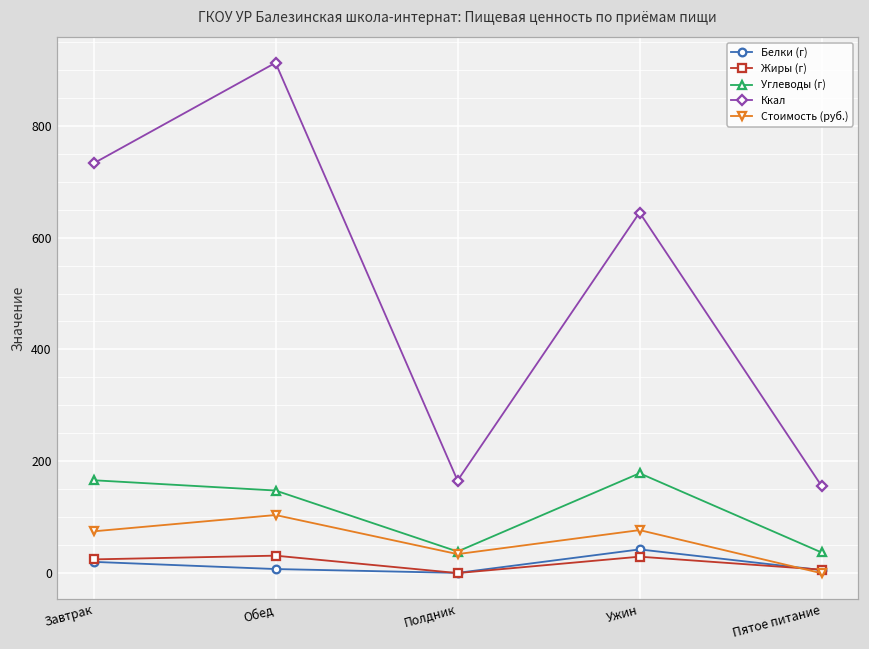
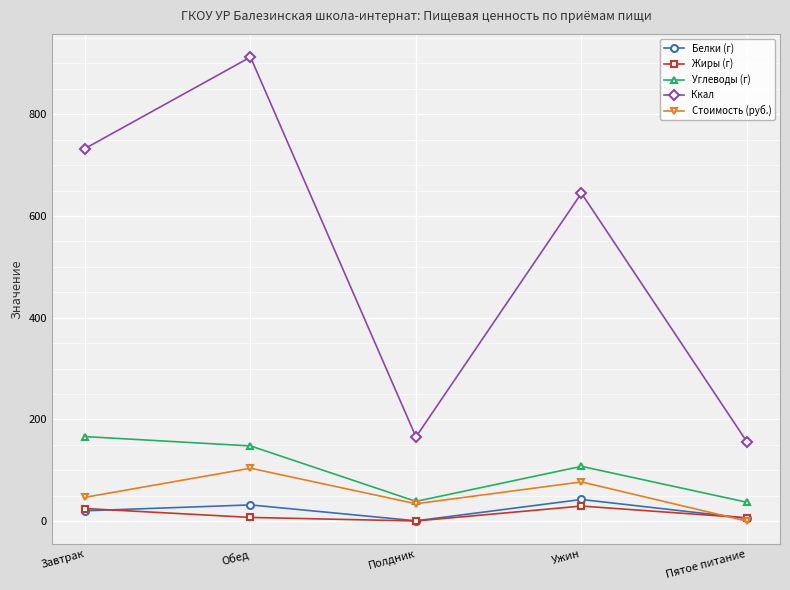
  {
    "Белки (г)": {
-     "Обед": 10,
+     "Обед": 30,
      "Ужин": 40
    },
    "Жиры (г)": {
-     "Обед": 30,
+     "Обед": 10,
      "Ужин": 30
    },
    "Углеводы (г)": {
      "Завтрак": 170,
      "Обед": 150,
-     "Ужин": 180,
+     "Ужин": 110,
      "Пятое питание": 40
    },
    "Ккал": {
      "Завтрак": 730,
      "Обед": 910,
      "Полдник": 170,
      "Ужин": 640,
      "Пятое питание": 160
    },
    "Стоимость (руб.)": {
-     "Завтрак": 70,
+     "Завтрак": 50,
      "Обед": 100,
      "Ужин": 80,
      "Пятое питание": 0
    }
  }
